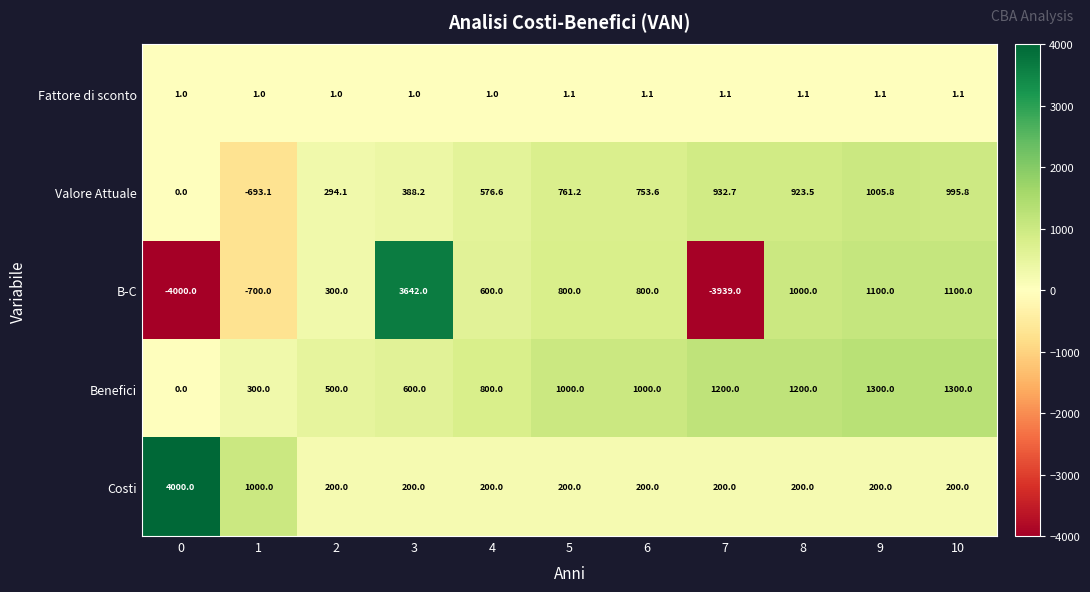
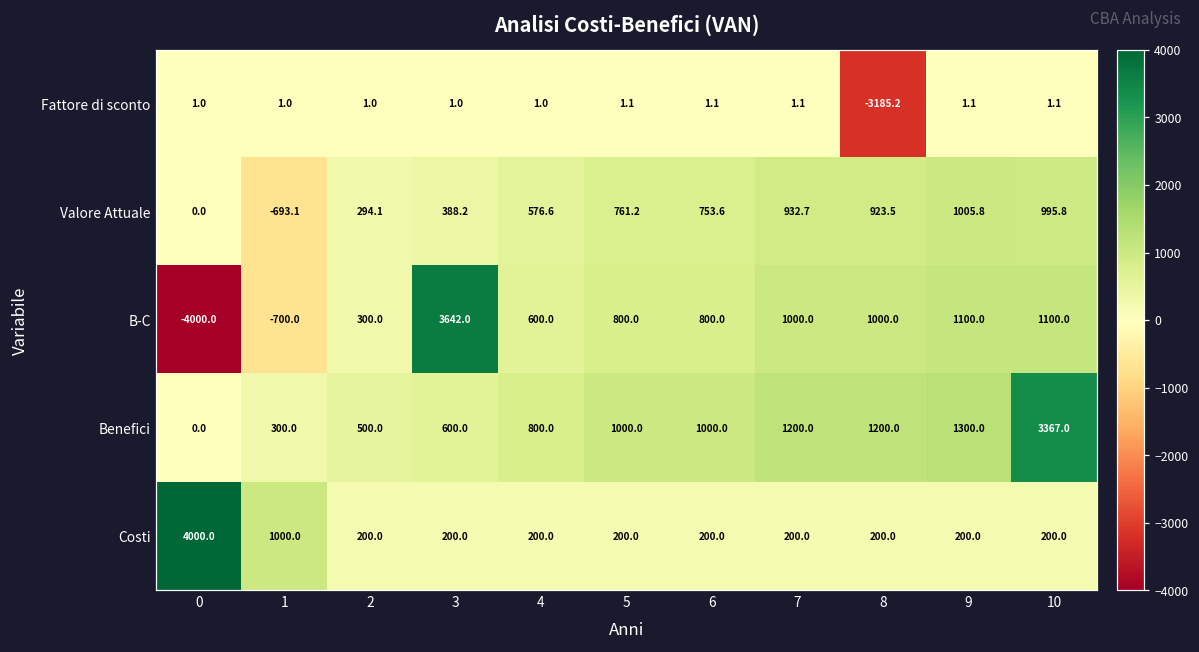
  {
    "Fattore di sconto": {
      "0": 1.0,
      "1": 1.0,
      "2": 1.0,
      "3": 1.0,
      "4": 1.0,
      "5": 1.1,
      "6": 1.1,
      "7": 1.1,
-     "8": 1.1,
+     "8": -3185.2,
      "9": 1.1,
      "10": 1.1
    },
    "Valore Attuale": {
      "0": 0.0,
      "1": -693.1,
      "2": 294.1,
      "3": 388.2,
      "4": 576.6,
      "5": 761.2,
      "6": 753.6,
      "7": 932.7,
      "8": 923.5,
      "9": 1005.8,
      "10": 995.8
    },
    "B-C": {
      "0": -4000.0,
      "1": -700.0,
      "2": 300.0,
      "3": 3642.0,
      "4": 600.0,
      "5": 800.0,
      "6": 800.0,
-     "7": -3939.0,
+     "7": 1000.0,
      "8": 1000.0,
      "9": 1100.0,
      "10": 1100.0
    },
    "Benefici": {
      "0": 0.0,
      "1": 300.0,
      "2": 500.0,
      "3": 600.0,
      "4": 800.0,
      "5": 1000.0,
      "6": 1000.0,
      "7": 1200.0,
      "8": 1200.0,
      "9": 1300.0,
-     "10": 1300.0
+     "10": 3367.0
    },
    "Costi": {
      "0": 4000.0,
      "1": 1000.0,
      "2": 200.0,
      "3": 200.0,
      "4": 200.0,
      "5": 200.0,
      "6": 200.0,
      "7": 200.0,
      "8": 200.0,
      "9": 200.0,
      "10": 200.0
    }
  }
